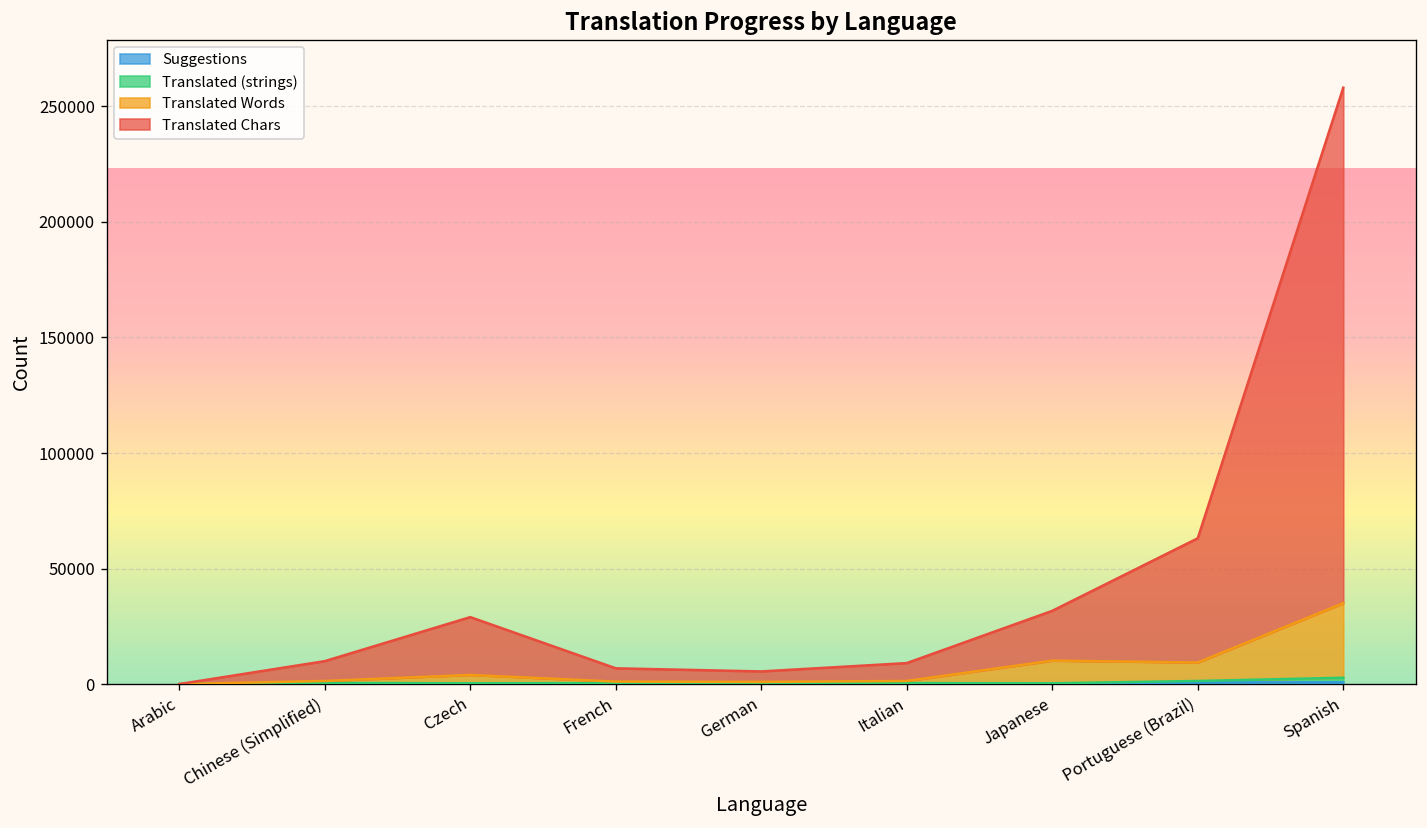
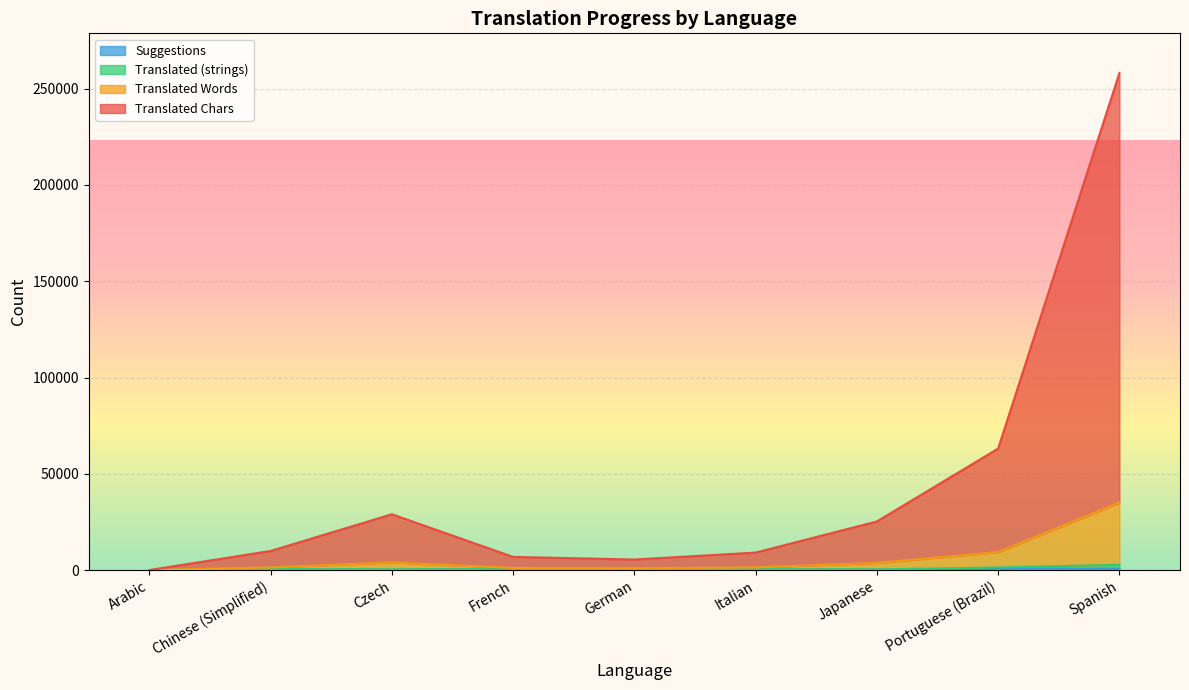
  {
    "Suggestions": {
      "Spanish": 1000
    },
    "Translated (strings)": {
      "Spanish": 2000
    },
    "Translated Words": {
      "Czech": 4000,
-     "Japanese": 10000,
+     "Japanese": 3000,
      "Portuguese (Brazil)": 8000,
      "Spanish": 32000
    },
    "Translated Chars": {
      "Chinese (Simplified)": 9000,
      "Czech": 25000,
      "French": 6000,
      "German": 5000,
      "Italian": 8000,
      "Japanese": 22000,
      "Portuguese (Brazil)": 54000,
      "Spanish": 223000
    }
  }
